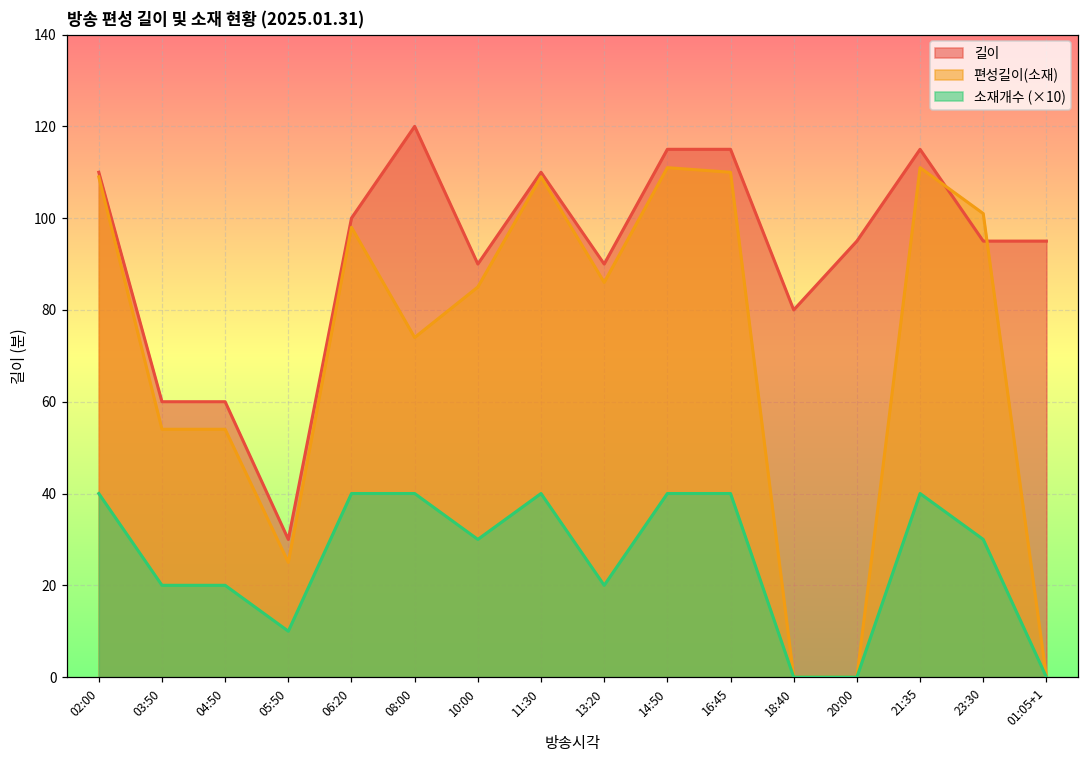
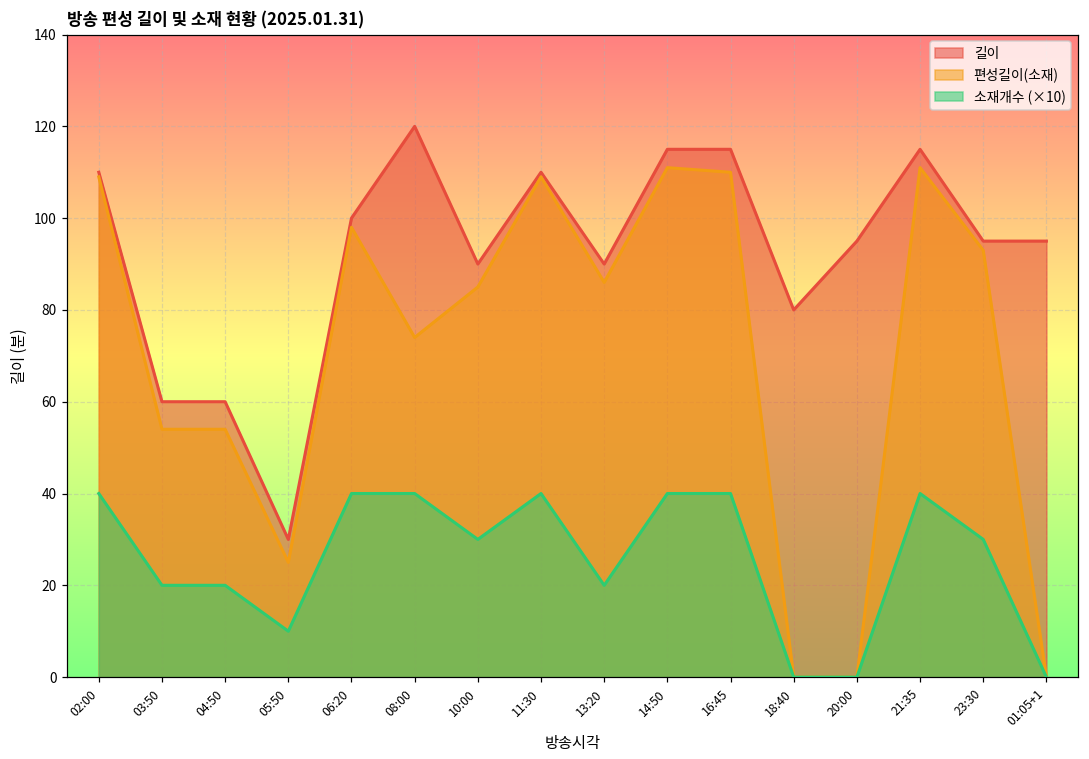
  {
    "길이": {
      "02:00": 110,
      "03:50": 60,
      "04:50": 60,
      "05:50": 30,
      "06:20": 100,
      "08:00": 120,
      "10:00": 90,
      "11:30": 110,
      "13:20": 90,
      "14:50": 115,
      "16:45": 115,
      "18:40": 80,
      "20:00": 95,
      "21:35": 115,
      "23:30": 95,
      "01:05+1": 95
    },
    "편성길이(소재)": {
      "02:00": 109,
      "03:50": 54,
      "04:50": 54,
      "05:50": 25,
      "06:20": 98,
      "08:00": 74,
      "10:00": 85,
      "11:30": 109,
      "13:20": 86,
      "14:50": 111,
      "16:45": 110,
      "21:35": 111,
-     "23:30": 101
+     "23:30": 93
    },
    "소재개수 (×10)": {
      "02:00": 40,
      "03:50": 20,
      "04:50": 20,
      "05:50": 10,
      "06:20": 40,
      "08:00": 40,
      "10:00": 30,
      "11:30": 40,
      "13:20": 20,
      "14:50": 40,
      "16:45": 40,
      "21:35": 40,
      "23:30": 30
    }
  }
